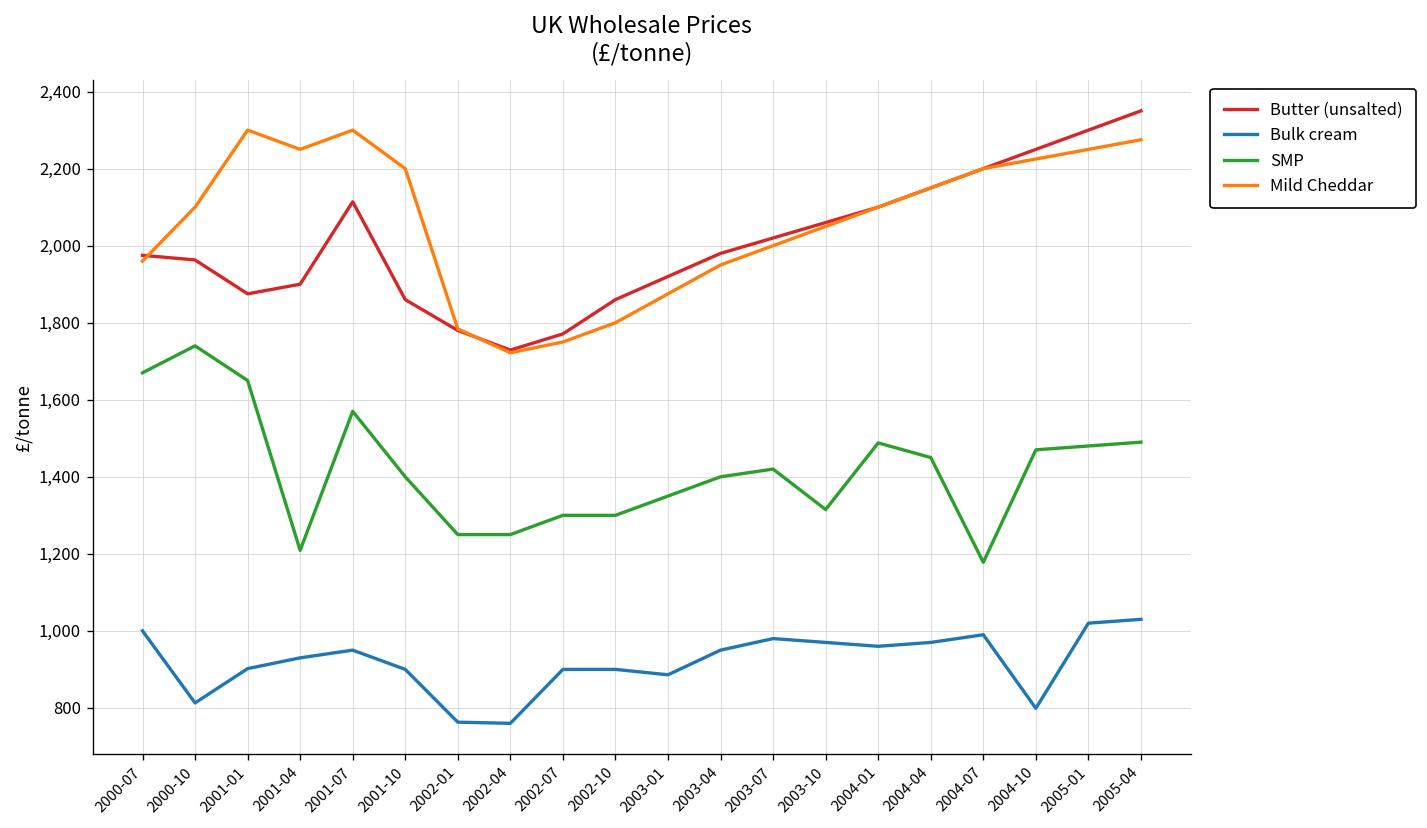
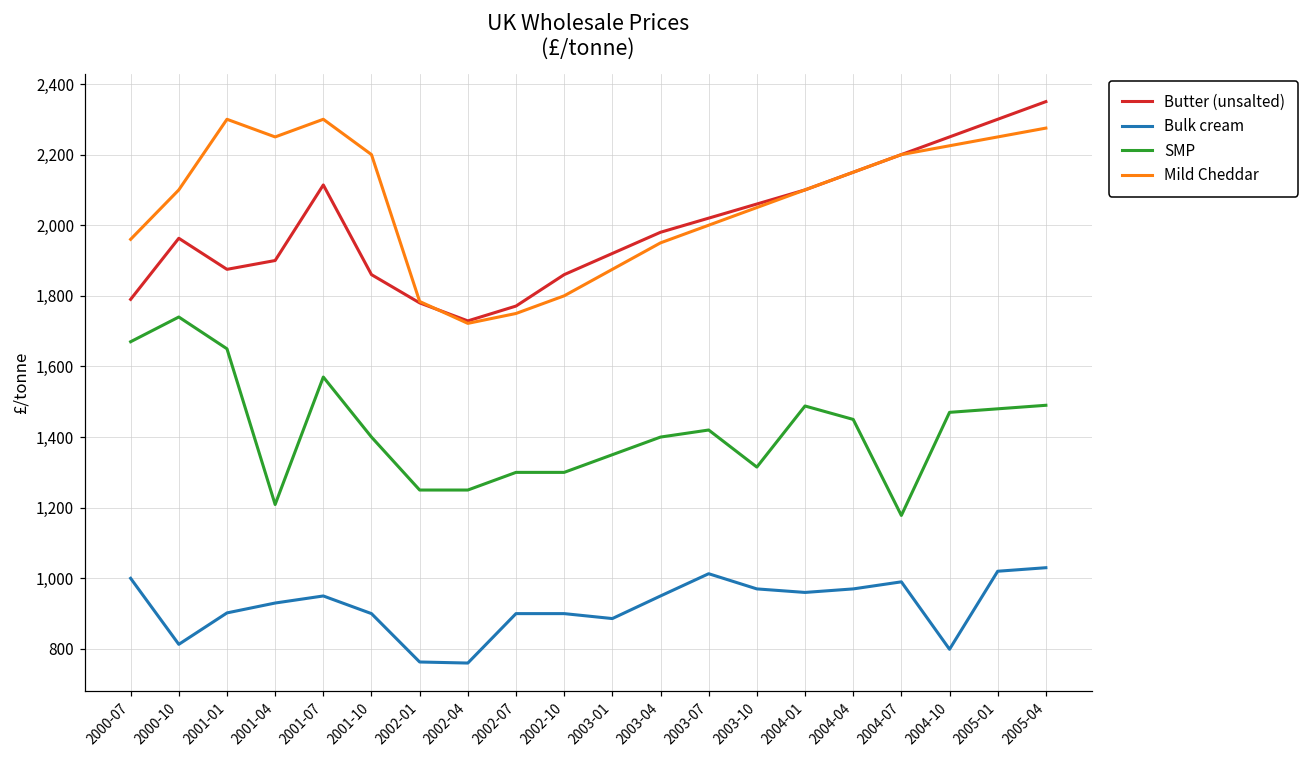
  {
    "Butter (unsalted)": {
-     "2000-07": "1,980",
+     "2000-07": "1,790",
      "2000-10": "1,960",
      "2001-01": "1,880",
      "2001-04": "1,900",
      "2001-07": "2,110",
      "2001-10": "1,860",
      "2002-07": "1,770",
      "2002-10": "1,860",
      "2003-01": "1,920",
      "2003-04": "1,980",
      "2003-07": "2,020",
      "2003-10": "2,060",
      "2004-10": "2,250",
      "2005-01": "2,300",
      "2005-04": "2,350"
    },
    "Bulk cream": {
      "2000-07": "1,000",
      "2000-10": "810",
      "2001-01": "900",
      "2001-04": "930",
      "2001-07": "950",
      "2001-10": "900",
      "2002-01": "760",
      "2002-04": "760",
      "2002-07": "900",
      "2002-10": "900",
      "2003-01": "890",
      "2003-04": "950",
-     "2003-07": "980",
+     "2003-07": "1,010",
      "2003-10": "970",
      "2004-01": "960",
      "2004-04": "970",
      "2004-07": "990",
      "2004-10": "800",
      "2005-01": "1,020",
      "2005-04": "1,030"
    },
    "SMP": {
      "2000-07": "1,670",
      "2000-10": "1,740",
      "2001-01": "1,650",
      "2001-04": "1,210",
      "2001-07": "1,570",
      "2001-10": "1,400",
      "2002-01": "1,250",
      "2002-04": "1,250",
      "2002-07": "1,300",
      "2002-10": "1,300",
      "2003-01": "1,350",
      "2003-04": "1,400",
      "2003-07": "1,420",
      "2003-10": "1,320",
      "2004-01": "1,490",
      "2004-04": "1,450",
      "2004-07": "1,180",
      "2004-10": "1,470",
      "2005-01": "1,480",
      "2005-04": "1,490"
    },
    "Mild Cheddar": {
      "2000-07": "1,960",
      "2000-10": "2,100",
      "2001-01": "2,300",
      "2001-04": "2,250",
      "2001-07": "2,300",
      "2001-10": "2,200",
      "2002-07": "1,750",
      "2002-10": "1,800",
      "2003-01": "1,880",
      "2003-04": "1,950",
      "2003-07": "2,000",
      "2003-10": "2,050",
      "2004-10": "2,230",
      "2005-01": "2,250",
      "2005-04": "2,280"
    }
  }
